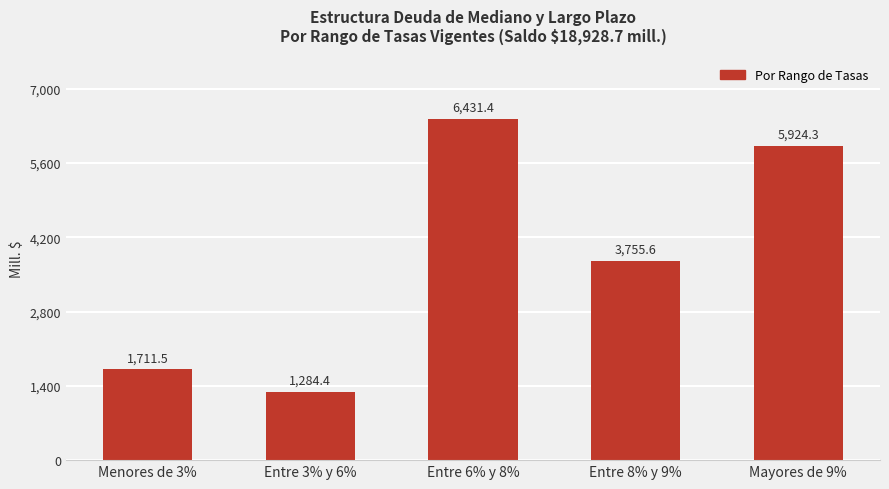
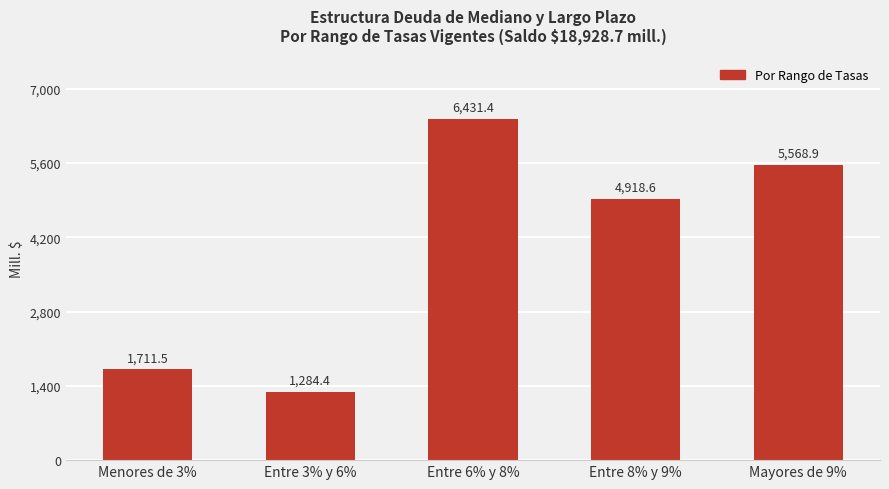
  {
    "Menores de 3%": "1,711.5",
    "Entre 3% y 6%": "1,284.4",
    "Entre 6% y 8%": "6,431.4",
-   "Entre 8% y 9%": "3,755.6",
-   "Mayores de 9%": "5,924.3"
+   "Entre 8% y 9%": "4,918.6",
+   "Mayores de 9%": "5,568.9"
  }
